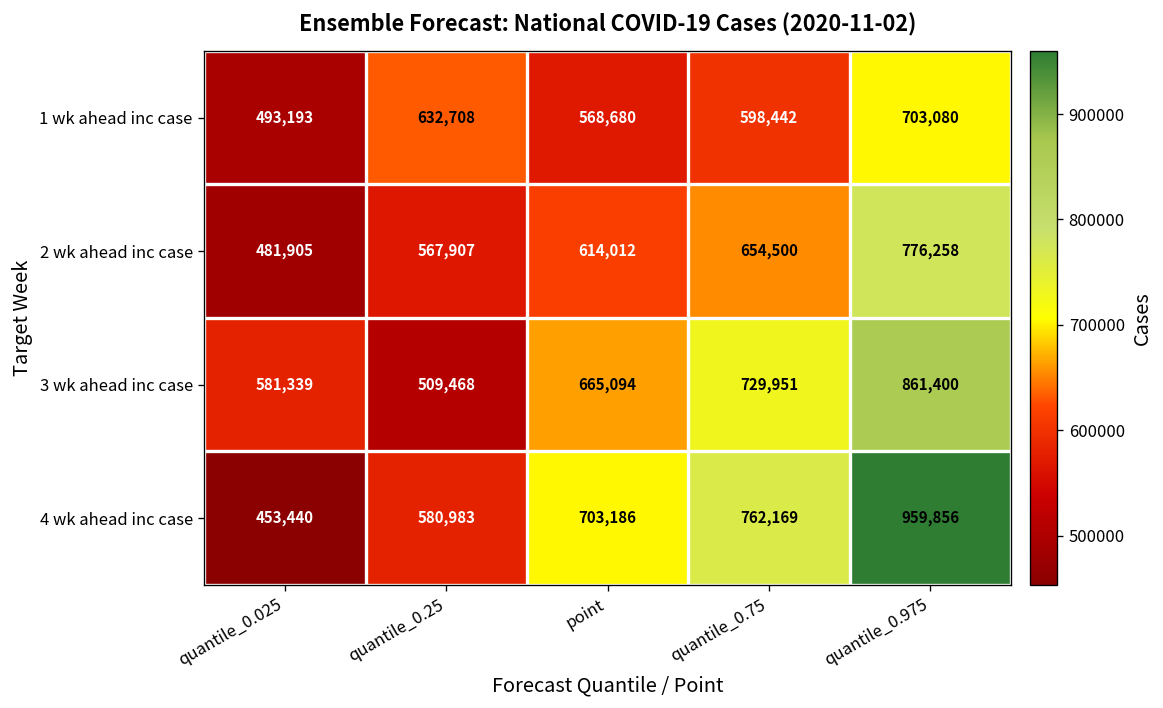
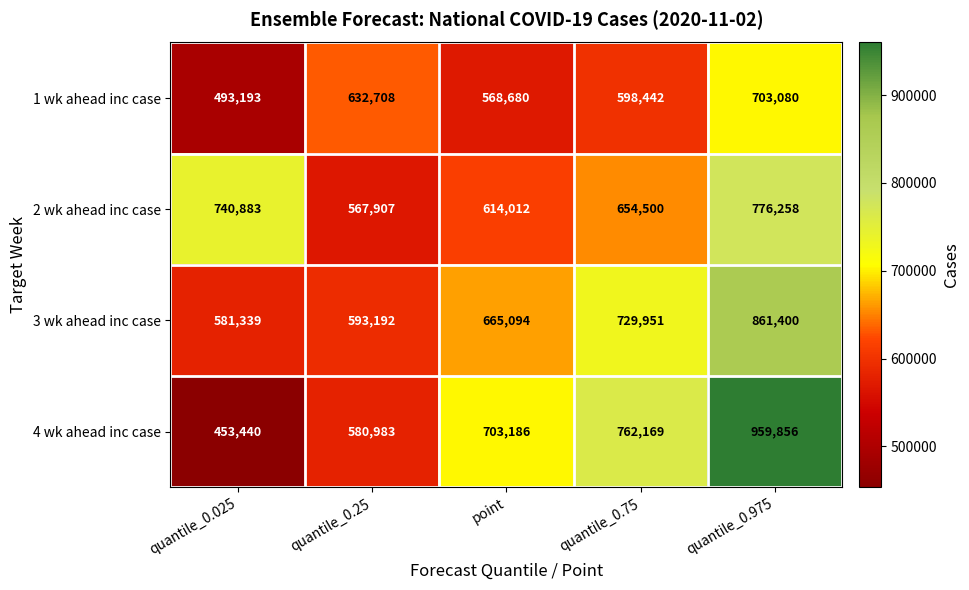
  {
    "1 wk ahead inc case": {
      "quantile_0.025": "493,193",
      "quantile_0.25": "632,708",
      "point": "568,680",
      "quantile_0.75": "598,442",
      "quantile_0.975": "703,080"
    },
    "2 wk ahead inc case": {
-     "quantile_0.025": "481,905",
+     "quantile_0.025": "740,883",
      "quantile_0.25": "567,907",
      "point": "614,012",
      "quantile_0.75": "654,500",
      "quantile_0.975": "776,258"
    },
    "3 wk ahead inc case": {
      "quantile_0.025": "581,339",
-     "quantile_0.25": "509,468",
+     "quantile_0.25": "593,192",
      "point": "665,094",
      "quantile_0.75": "729,951",
      "quantile_0.975": "861,400"
    },
    "4 wk ahead inc case": {
      "quantile_0.025": "453,440",
      "quantile_0.25": "580,983",
      "point": "703,186",
      "quantile_0.75": "762,169",
      "quantile_0.975": "959,856"
    }
  }
